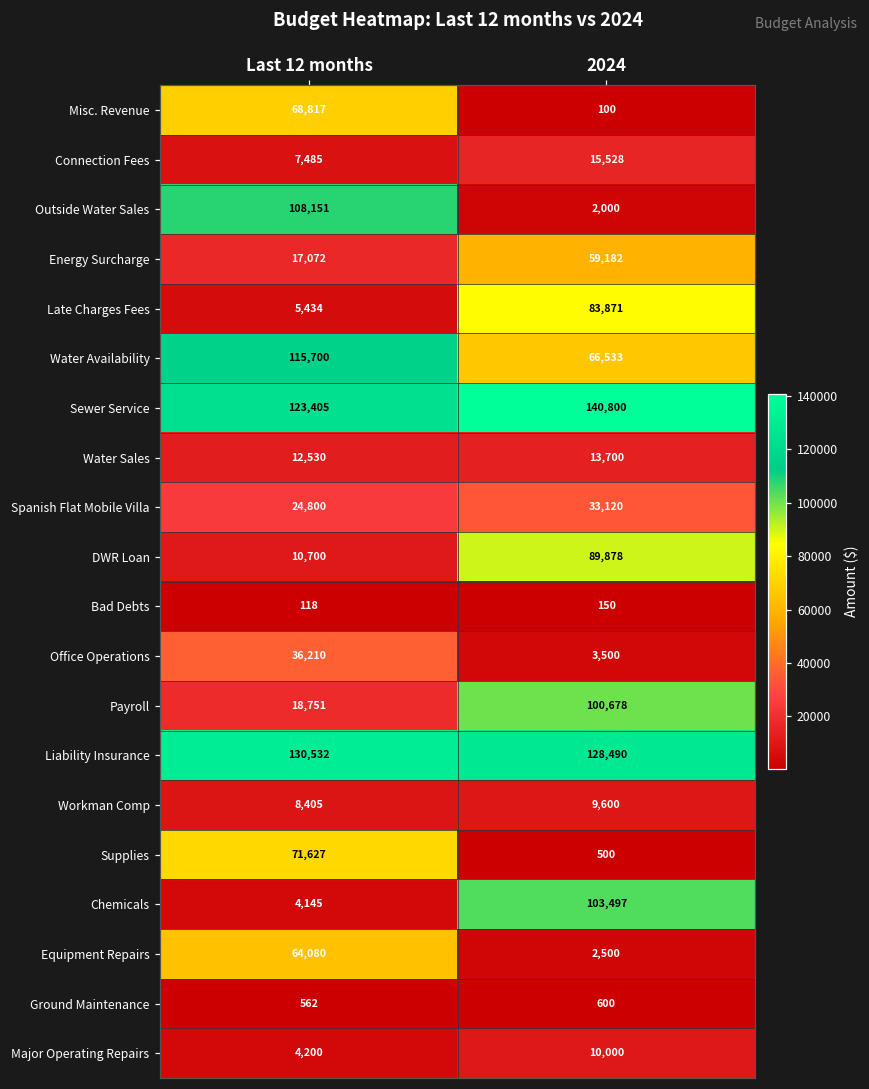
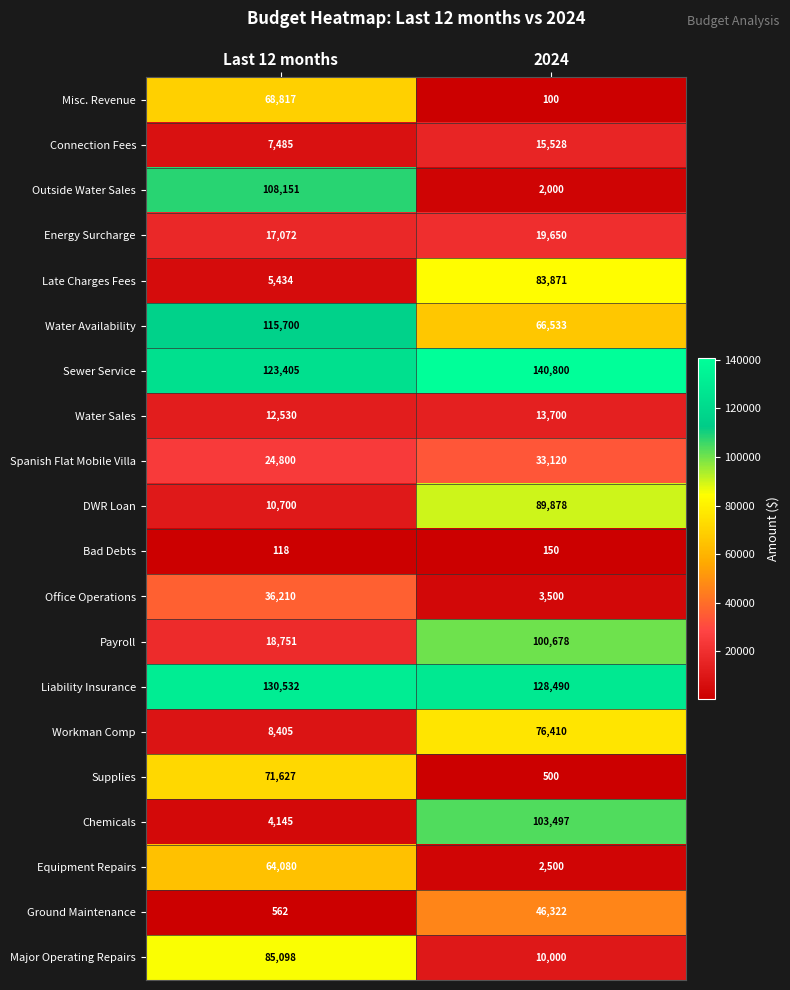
  {
    "Misc. Revenue": {
      "Last 12 months": "68,817",
      "2024": "100"
    },
    "Connection Fees": {
      "Last 12 months": "7,485",
      "2024": "15,528"
    },
    "Outside Water Sales": {
      "Last 12 months": "108,151",
      "2024": "2,000"
    },
    "Energy Surcharge": {
      "Last 12 months": "17,072",
-     "2024": "59,182"
+     "2024": "19,650"
    },
    "Late Charges Fees": {
      "Last 12 months": "5,434",
      "2024": "83,871"
    },
    "Water Availability": {
      "Last 12 months": "115,700",
      "2024": "66,533"
    },
    "Sewer Service": {
      "Last 12 months": "123,405",
      "2024": "140,800"
    },
    "Water Sales": {
      "Last 12 months": "12,530",
      "2024": "13,700"
    },
    "Spanish Flat Mobile Villa": {
      "Last 12 months": "24,800",
      "2024": "33,120"
    },
    "DWR Loan": {
      "Last 12 months": "10,700",
      "2024": "89,878"
    },
    "Bad Debts": {
      "Last 12 months": "118",
      "2024": "150"
    },
    "Office Operations": {
      "Last 12 months": "36,210",
      "2024": "3,500"
    },
    "Payroll": {
      "Last 12 months": "18,751",
      "2024": "100,678"
    },
    "Liability Insurance": {
      "Last 12 months": "130,532",
      "2024": "128,490"
    },
    "Workman Comp": {
      "Last 12 months": "8,405",
-     "2024": "9,600"
+     "2024": "76,410"
    },
    "Supplies": {
      "Last 12 months": "71,627",
      "2024": "500"
    },
    "Chemicals": {
      "Last 12 months": "4,145",
      "2024": "103,497"
    },
    "Equipment Repairs": {
      "Last 12 months": "64,080",
      "2024": "2,500"
    },
    "Ground Maintenance": {
      "Last 12 months": "562",
-     "2024": "600"
+     "2024": "46,322"
    },
    "Major Operating Repairs": {
-     "Last 12 months": "4,200",
+     "Last 12 months": "85,098",
      "2024": "10,000"
    }
  }
